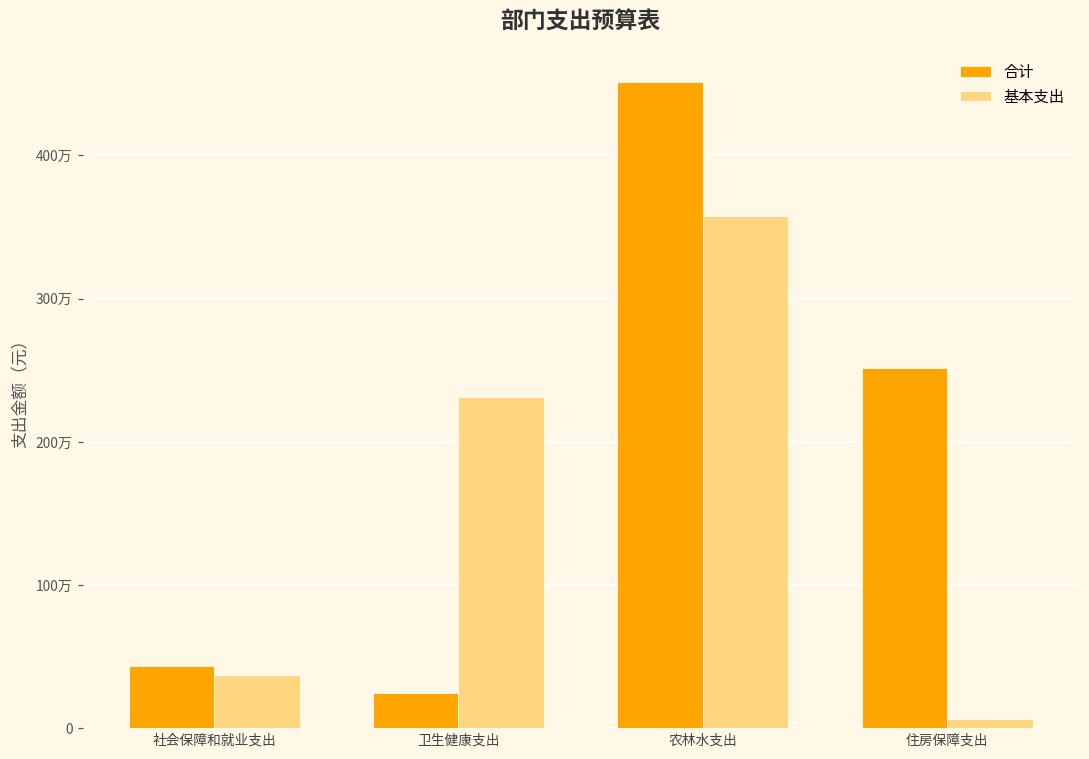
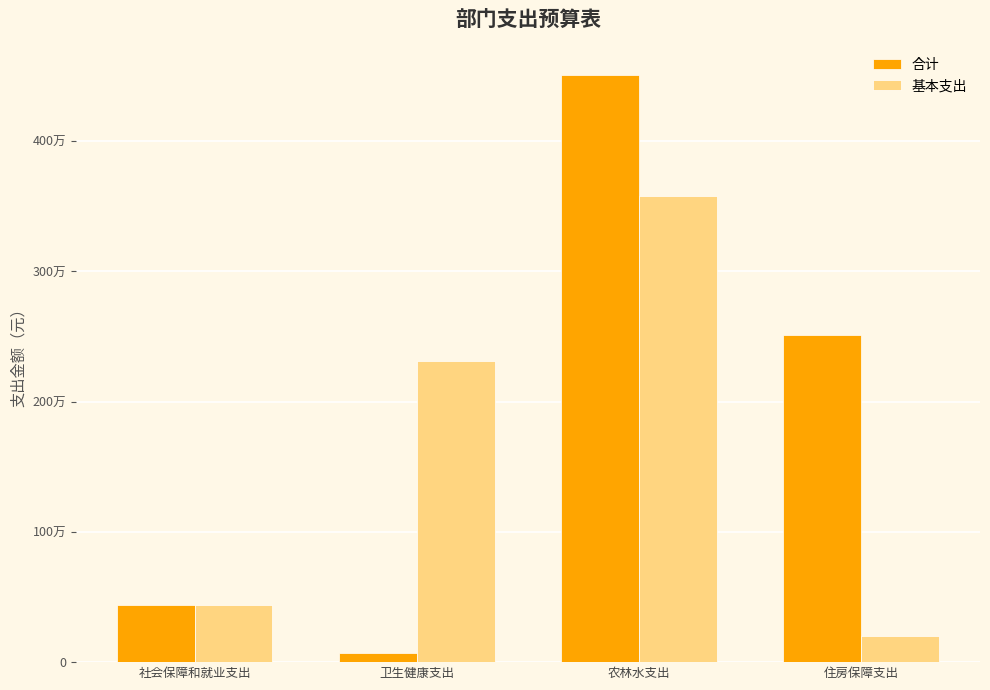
  {
    "合计": {
      "社会保障和就业支出": "44万",
-     "卫生健康支出": "24万",
+     "卫生健康支出": "7万",
      "农林水支出": "451万",
      "住房保障支出": "251万"
    },
    "基本支出": {
-     "社会保障和就业支出": "37万",
+     "社会保障和就业支出": "44万",
      "卫生健康支出": "231万",
      "农林水支出": "358万",
-     "住房保障支出": "6万"
+     "住房保障支出": "20万"
    }
  }
